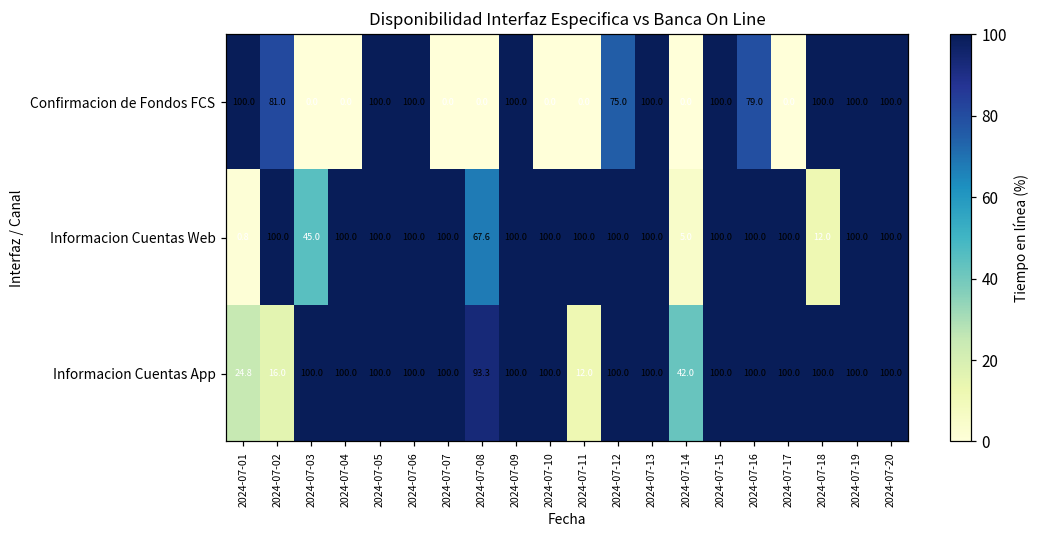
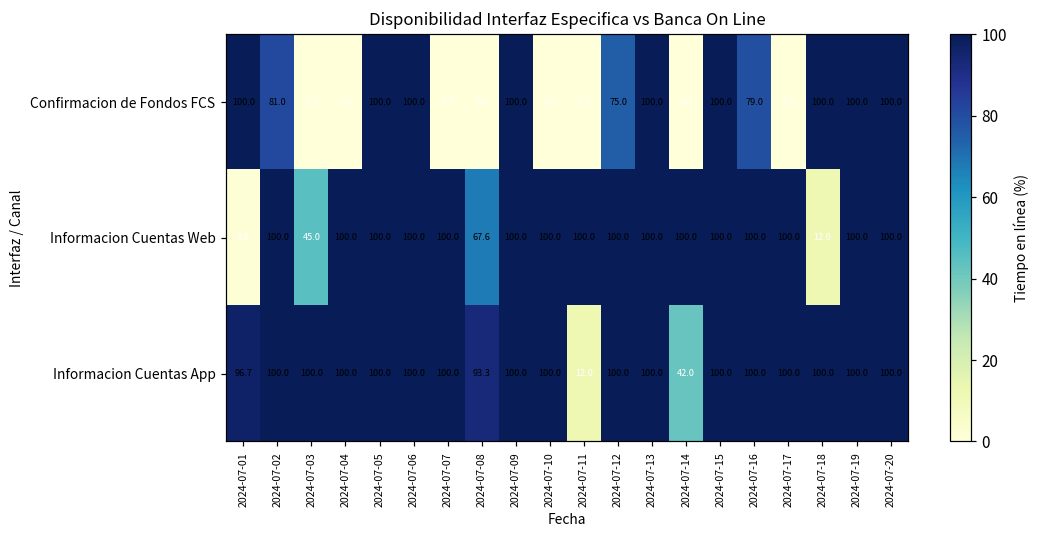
  {
    "Confirmacion de Fondos FCS": {
      "2024-07-01": 100.0,
      "2024-07-02": 81.0,
      "2024-07-05": 100.0,
      "2024-07-06": 100.0,
      "2024-07-09": 100.0,
      "2024-07-12": 75.0,
      "2024-07-13": 100.0,
      "2024-07-15": 100.0,
      "2024-07-16": 79.0,
      "2024-07-18": 100.0,
      "2024-07-19": 100.0,
      "2024-07-20": 100.0
    },
    "Informacion Cuentas Web": {
      "2024-07-02": 100.0,
      "2024-07-03": 45.0,
      "2024-07-04": 100.0,
      "2024-07-05": 100.0,
      "2024-07-06": 100.0,
      "2024-07-07": 100.0,
      "2024-07-08": 67.6,
      "2024-07-09": 100.0,
      "2024-07-10": 100.0,
      "2024-07-11": 100.0,
      "2024-07-12": 100.0,
      "2024-07-13": 100.0,
-     "2024-07-14": 5.0,
+     "2024-07-14": 100.0,
      "2024-07-15": 100.0,
      "2024-07-16": 100.0,
      "2024-07-17": 100.0,
      "2024-07-18": 12.0,
      "2024-07-19": 100.0,
      "2024-07-20": 100.0
    },
    "Informacion Cuentas App": {
-     "2024-07-01": 24.8,
-     "2024-07-02": 16.0,
+     "2024-07-01": 96.7,
+     "2024-07-02": 100.0,
      "2024-07-03": 100.0,
      "2024-07-04": 100.0,
      "2024-07-05": 100.0,
      "2024-07-06": 100.0,
      "2024-07-07": 100.0,
      "2024-07-08": 93.3,
      "2024-07-09": 100.0,
      "2024-07-10": 100.0,
      "2024-07-11": 12.0,
      "2024-07-12": 100.0,
      "2024-07-13": 100.0,
      "2024-07-14": 42.0,
      "2024-07-15": 100.0,
      "2024-07-16": 100.0,
      "2024-07-17": 100.0,
      "2024-07-18": 100.0,
      "2024-07-19": 100.0,
      "2024-07-20": 100.0
    }
  }
